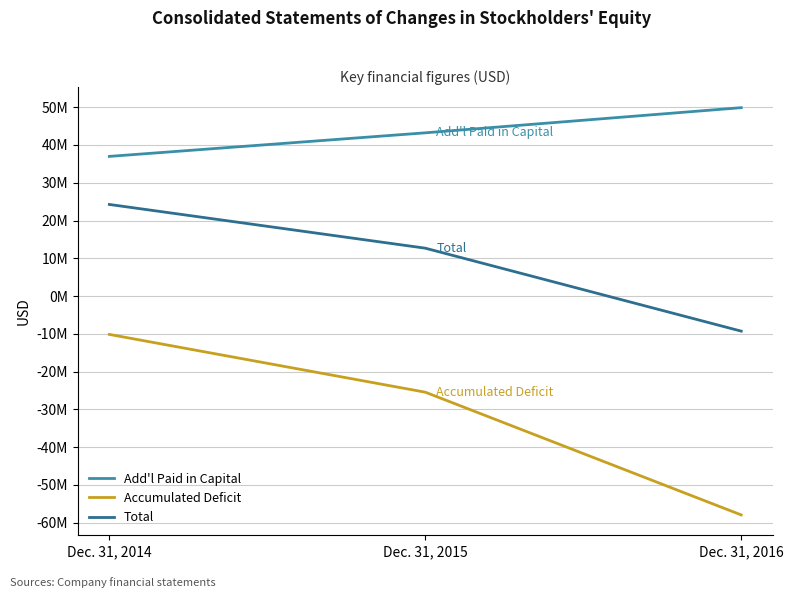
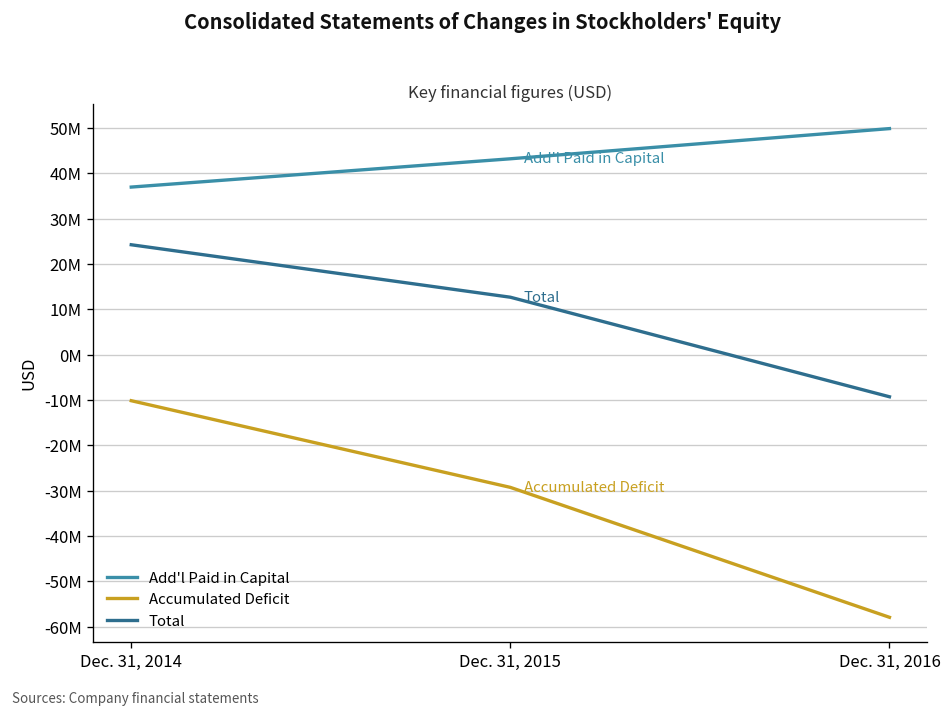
  {
    "Accumulated Deficit": {
      "Dec. 31, 2014": -10000000,
-     "Dec. 31, 2015": -25000000,
+     "Dec. 31, 2015": -29000000,
      "Dec. 31, 2016": -58000000
    }
  }
